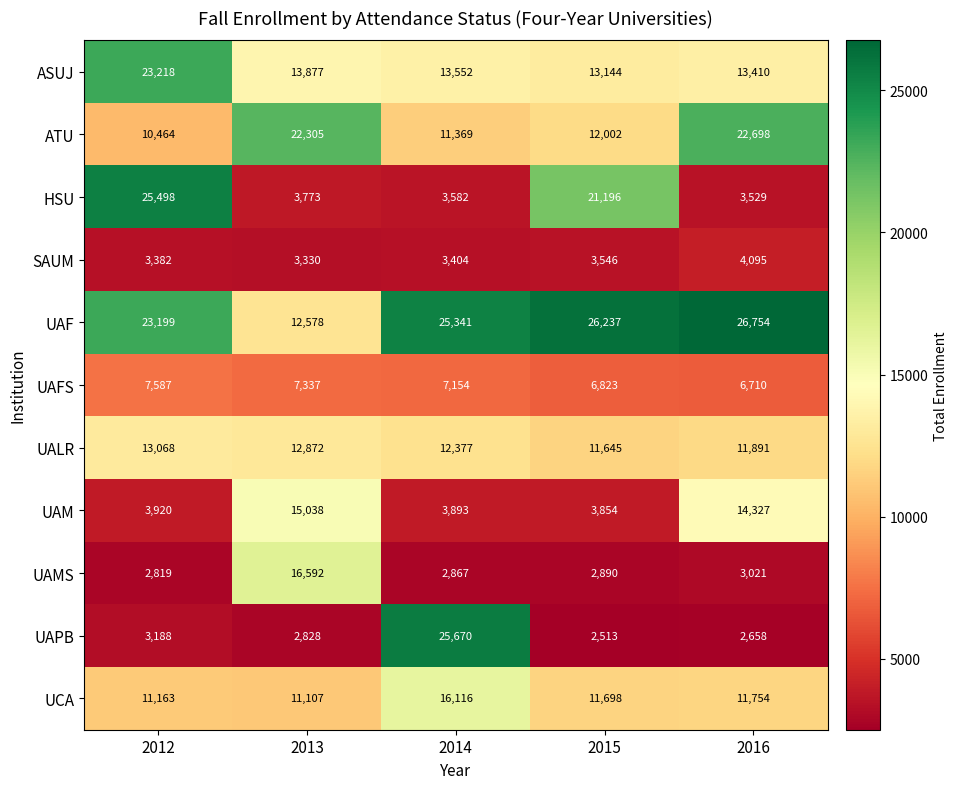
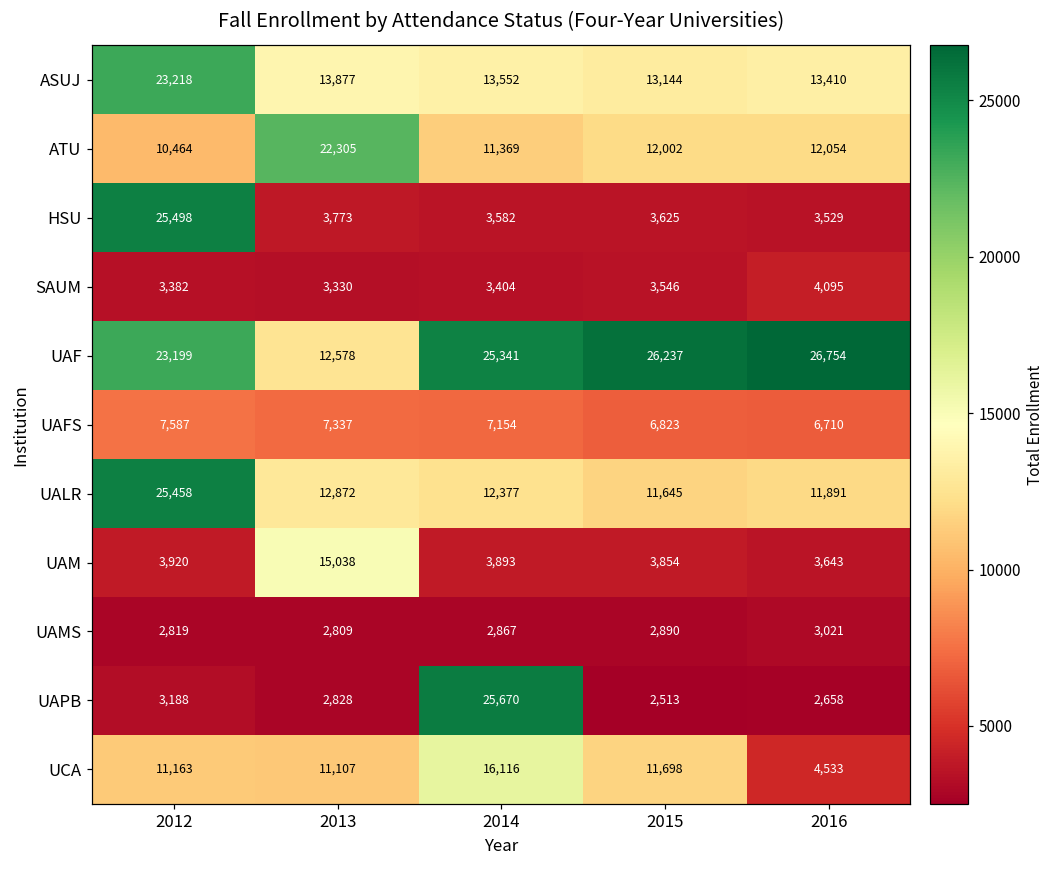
  {
    "ASUJ": {
      "2012": "23,218",
      "2013": "13,877",
      "2014": "13,552",
      "2015": "13,144",
      "2016": "13,410"
    },
    "ATU": {
      "2012": "10,464",
      "2013": "22,305",
      "2014": "11,369",
      "2015": "12,002",
-     "2016": "22,698"
+     "2016": "12,054"
    },
    "HSU": {
      "2012": "25,498",
      "2013": "3,773",
      "2014": "3,582",
-     "2015": "21,196",
+     "2015": "3,625",
      "2016": "3,529"
    },
    "SAUM": {
      "2012": "3,382",
      "2013": "3,330",
      "2014": "3,404",
      "2015": "3,546",
      "2016": "4,095"
    },
    "UAF": {
      "2012": "23,199",
      "2013": "12,578",
      "2014": "25,341",
      "2015": "26,237",
      "2016": "26,754"
    },
    "UAFS": {
      "2012": "7,587",
      "2013": "7,337",
      "2014": "7,154",
      "2015": "6,823",
      "2016": "6,710"
    },
    "UALR": {
-     "2012": "13,068",
+     "2012": "25,458",
      "2013": "12,872",
      "2014": "12,377",
      "2015": "11,645",
      "2016": "11,891"
    },
    "UAM": {
      "2012": "3,920",
      "2013": "15,038",
      "2014": "3,893",
      "2015": "3,854",
-     "2016": "14,327"
+     "2016": "3,643"
    },
    "UAMS": {
      "2012": "2,819",
-     "2013": "16,592",
+     "2013": "2,809",
      "2014": "2,867",
      "2015": "2,890",
      "2016": "3,021"
    },
    "UAPB": {
      "2012": "3,188",
      "2013": "2,828",
      "2014": "25,670",
      "2015": "2,513",
      "2016": "2,658"
    },
    "UCA": {
      "2012": "11,163",
      "2013": "11,107",
      "2014": "16,116",
      "2015": "11,698",
-     "2016": "11,754"
+     "2016": "4,533"
    }
  }
